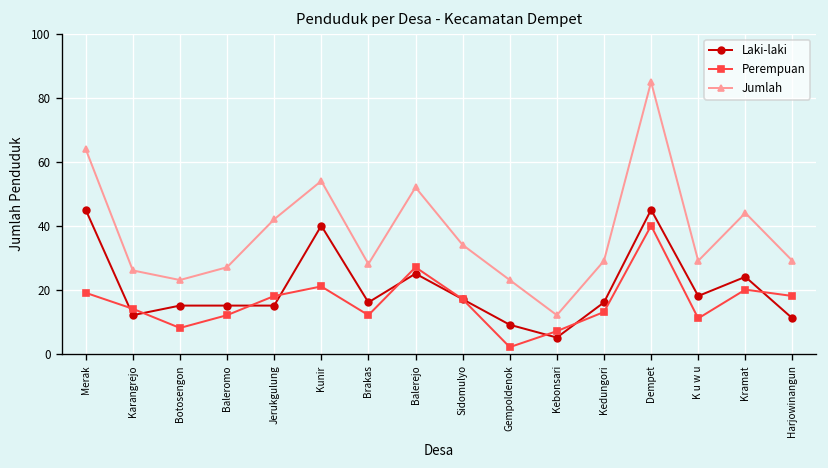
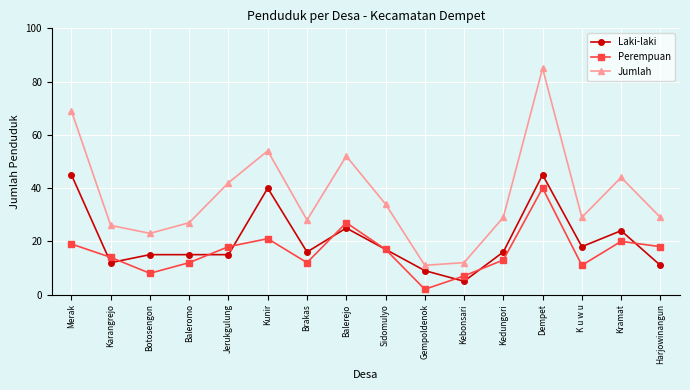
  {
    "Laki-laki": {
      "Merak": 45,
      "Karangrejo": 12,
      "Botosengon": 15,
      "Baleromo": 15,
      "Jerukgulung": 15,
      "Kunir": 40,
      "Brakas": 16,
      "Balerejo": 25,
      "Gempoldenok": 9,
      "Kebonsari": 5,
      "Kedungori": 16,
      "Dempet": 45,
      "K u w u": 18,
      "Kramat": 24,
      "Harjowinangun": 11
    },
    "Perempuan": {
      "Merak": 19,
      "Karangrejo": 14,
      "Botosengon": 8,
      "Baleromo": 12,
      "Jerukgulung": 18,
      "Kunir": 21,
      "Brakas": 12,
      "Balerejo": 27,
      "Gempoldenok": 2,
      "Kebonsari": 7,
      "Kedungori": 13,
      "Dempet": 40,
      "K u w u": 11,
      "Kramat": 20,
      "Harjowinangun": 18
    },
    "Jumlah": {
-     "Merak": 64,
+     "Merak": 69,
      "Karangrejo": 26,
      "Botosengon": 23,
      "Baleromo": 27,
      "Jerukgulung": 42,
      "Kunir": 54,
      "Brakas": 28,
      "Balerejo": 52,
      "Sidomulyo": 34,
-     "Gempoldenok": 23,
+     "Gempoldenok": 11,
      "Kebonsari": 12,
      "Kedungori": 29,
      "Dempet": 85,
      "K u w u": 29,
      "Kramat": 44,
      "Harjowinangun": 29
    }
  }
